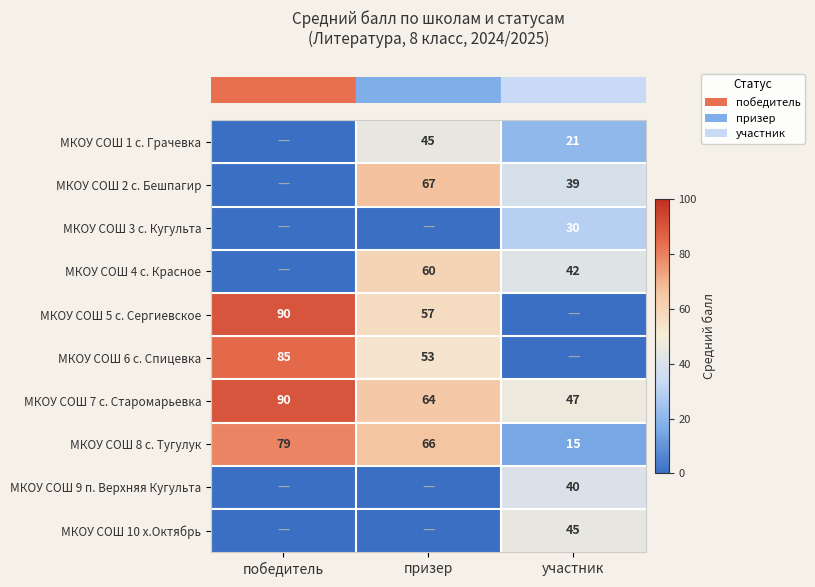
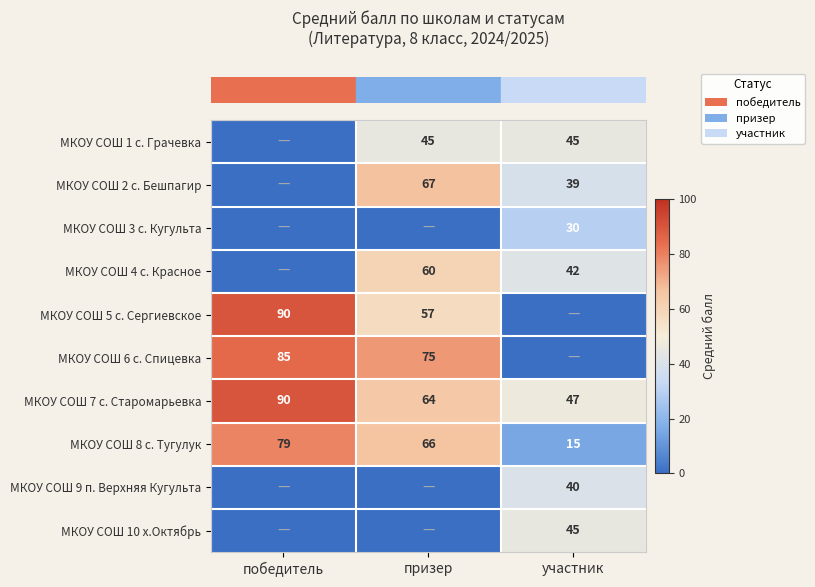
  {
    "МКОУ СОШ 1 с. Грачевка": {
      "призер": 45,
-     "участник": 21
+     "участник": 45
    },
    "МКОУ СОШ 2 с. Бешпагир": {
      "призер": 67,
      "участник": 39
    },
    "МКОУ СОШ 3 с. Кугульта": {
      "участник": 30
    },
    "МКОУ СОШ 4 с. Красное": {
      "призер": 60,
      "участник": 42
    },
    "МКОУ СОШ 5 с. Сергиевское": {
      "победитель": 90,
      "призер": 57
    },
    "МКОУ СОШ 6 с. Спицевка": {
      "победитель": 85,
-     "призер": 53
+     "призер": 75
    },
    "МКОУ СОШ 7 с. Старомарьевка": {
      "победитель": 90,
      "призер": 64,
      "участник": 47
    },
    "МКОУ СОШ 8 с. Тугулук": {
      "победитель": 79,
      "призер": 66,
      "участник": 15
    },
    "МКОУ СОШ 9 п. Верхняя Кугульта": {
      "участник": 40
    },
    "МКОУ СОШ 10 х.Октябрь": {
      "участник": 45
    }
  }
